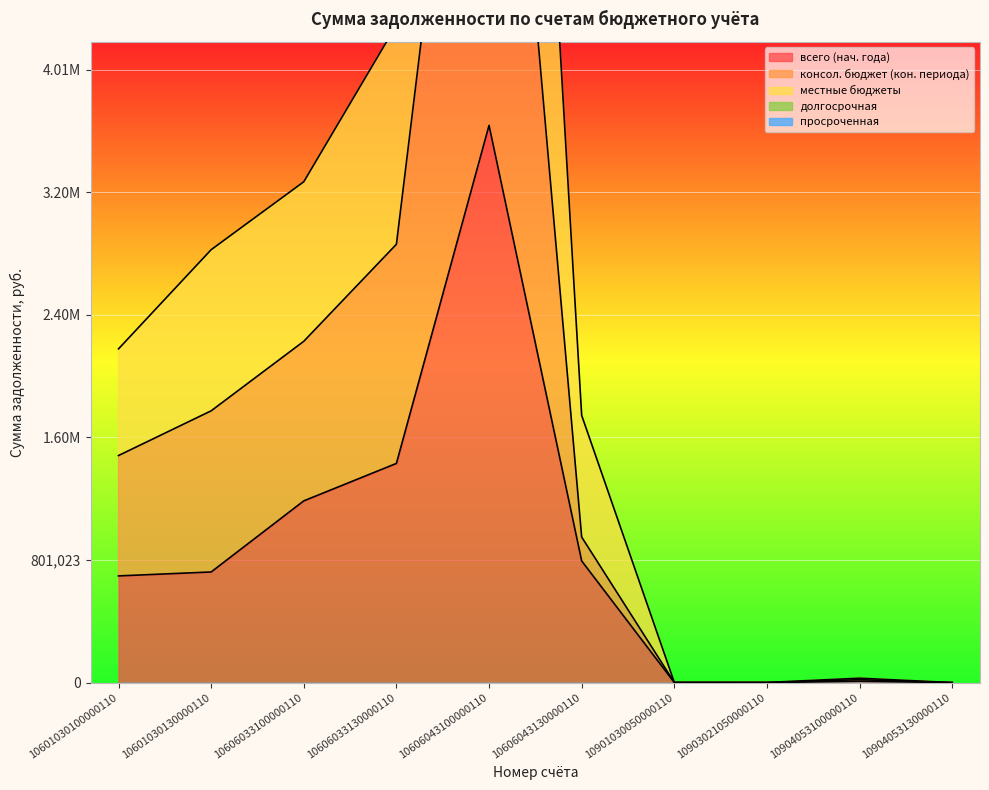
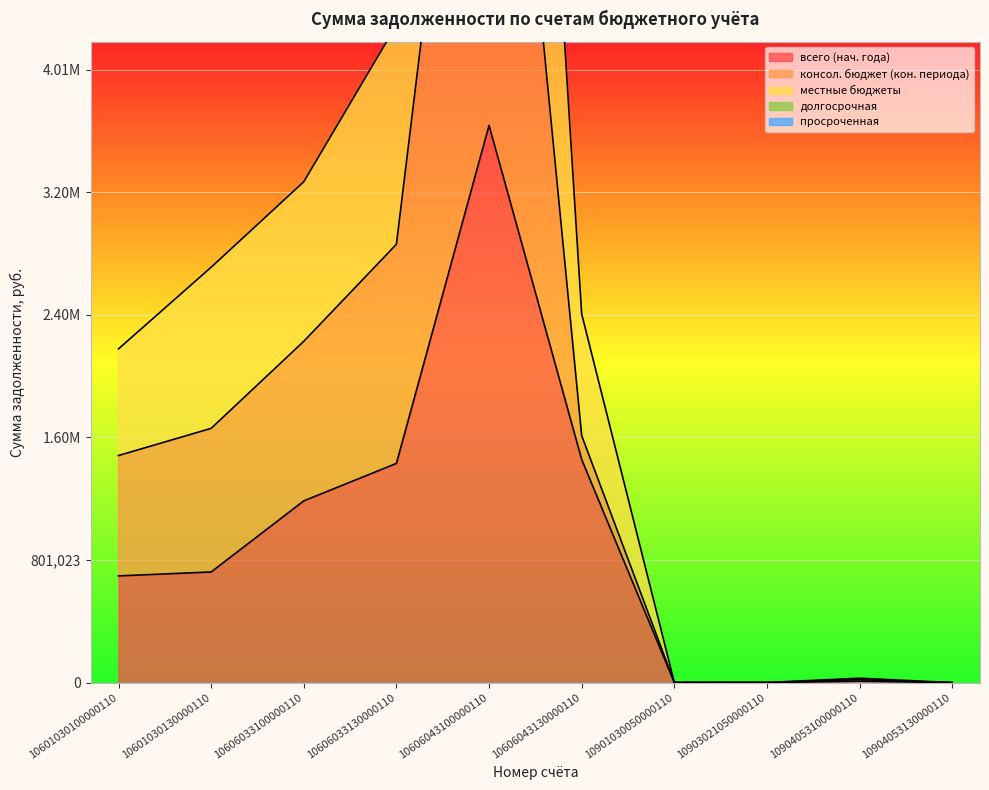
  {
    "всего (нач. года)": {
      "10601030100000110": "700,000",
      "10601030130000110": "720,000",
      "10606033100000110": "1,190,000",
      "10606033130000110": "1,430,000",
      "10606043100000110": "3,640,000",
-     "10606043130000110": "790,000"
+     "10606043130000110": "1,460,000"
    },
    "консол. бюджет (кон. периода)": {
      "10601030100000110": "790,000",
-     "10601030130000110": "1,050,000",
+     "10601030130000110": "940,000",
      "10606033100000110": "1,040,000",
      "10606033130000110": "1,430,000",
      "10606043130000110": "160,000"
    },
    "местные бюджеты": {
      "10601030100000110": "700,000",
      "10601030130000110": "1,050,000",
      "10606033100000110": "1,040,000",
      "10606043130000110": "790,000"
    },
    "просроченная": {
      "10601030100000110": "0",
      "10601030130000110": "0",
      "10606033100000110": "0",
      "10606033130000110": "0",
      "10606043100000110": "0",
      "10606043130000110": "0"
    }
  }
